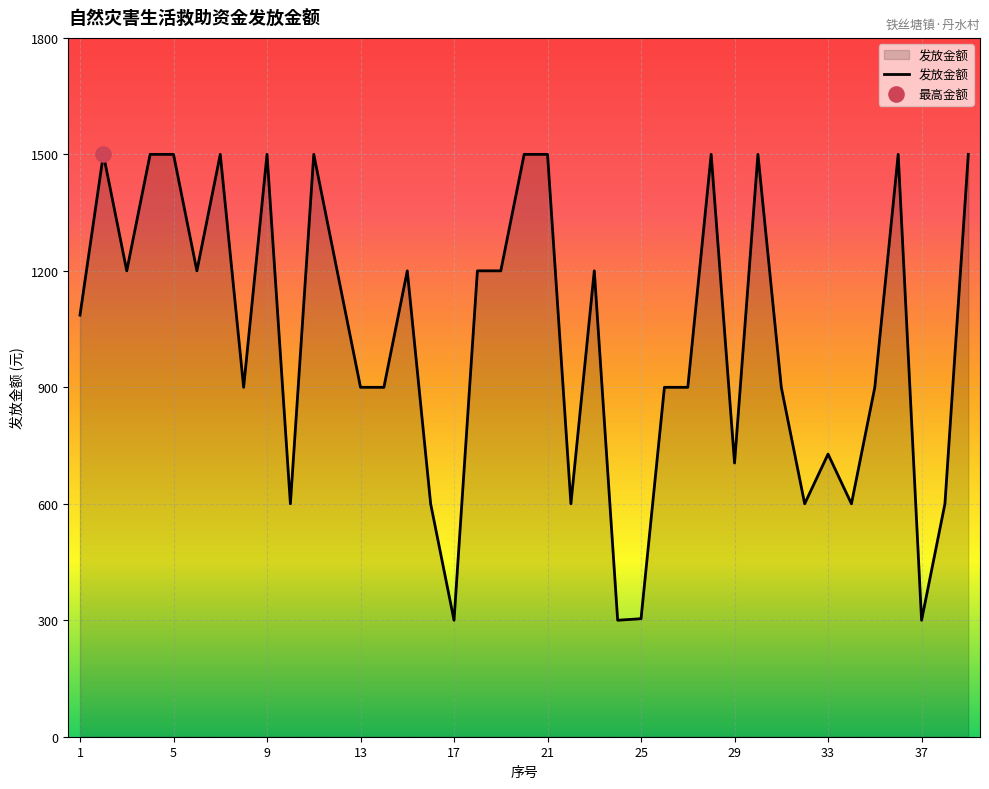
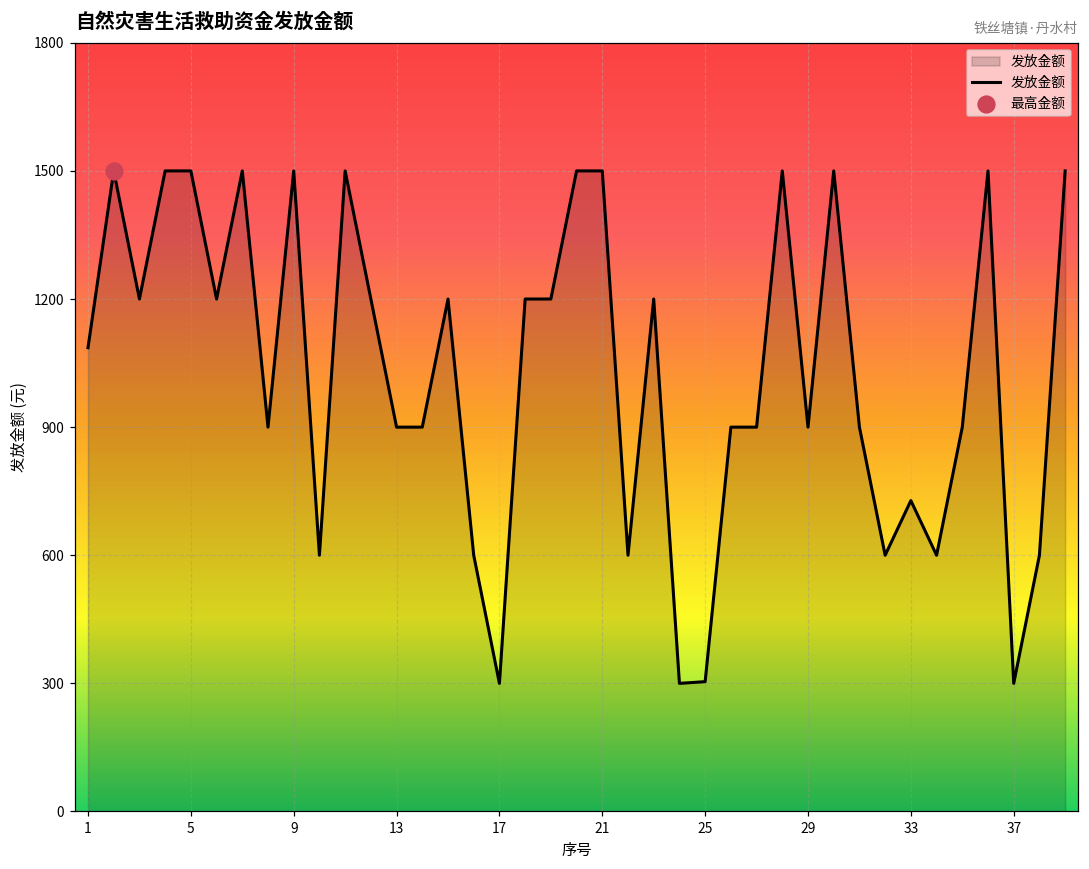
  {
    "发放金额": {
      "1": 1090,
      "5": 1500,
      "9": 1500,
      "13": 900,
      "17": 300,
      "21": 1500,
      "25": 300,
-     "29": 710,
+     "29": 900,
      "33": 730,
      "37": 300
    }
  }
